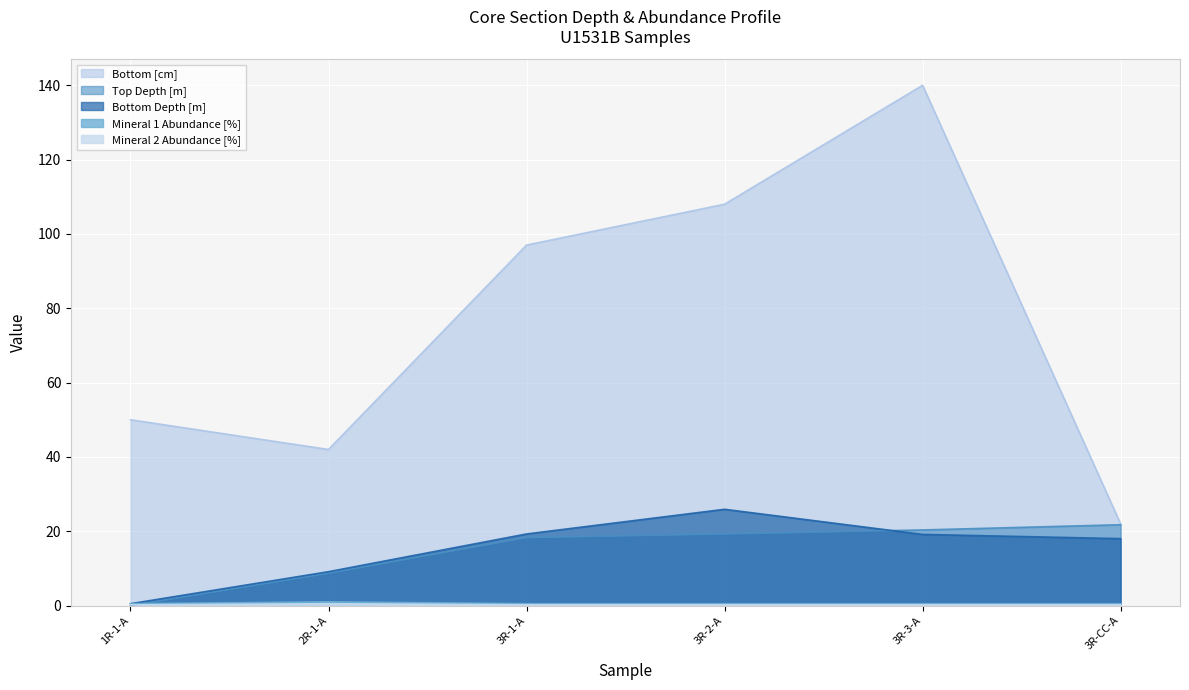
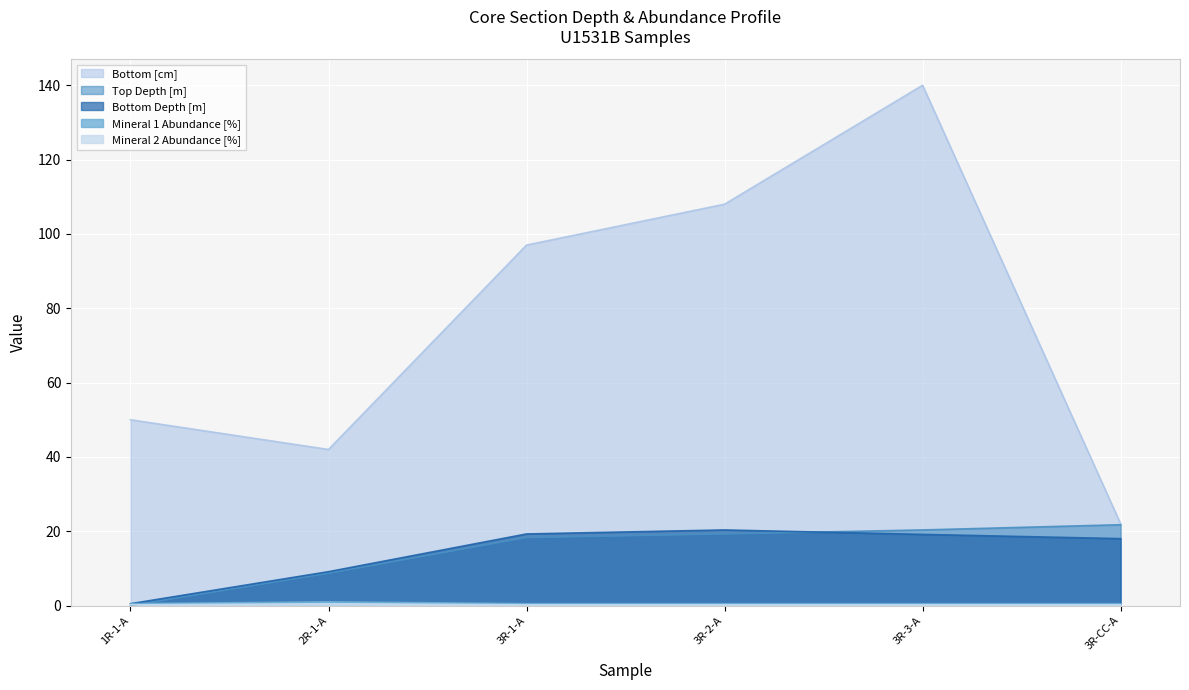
  {
    "Bottom Depth [m]": {
      "3R-1-A": 19,
-     "3R-2-A": 26,
+     "3R-2-A": 20,
      "3R-3-A": 19,
      "3R-CC-A": 18
    }
  }
